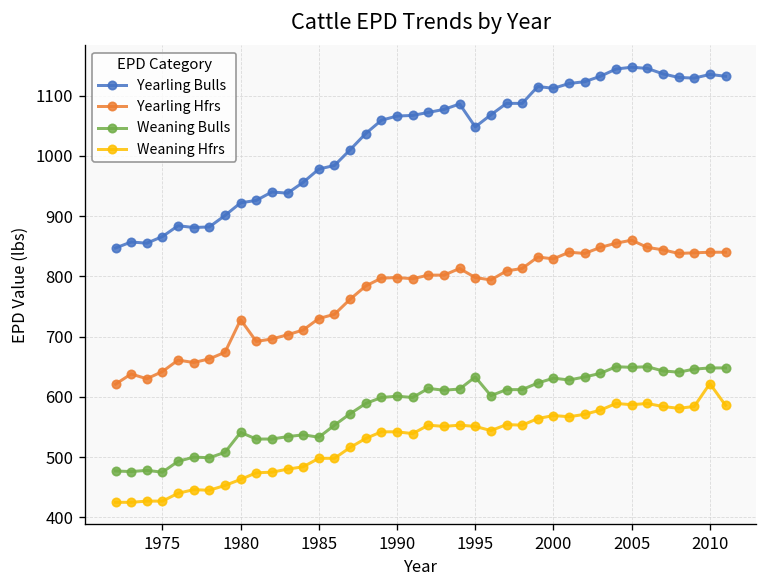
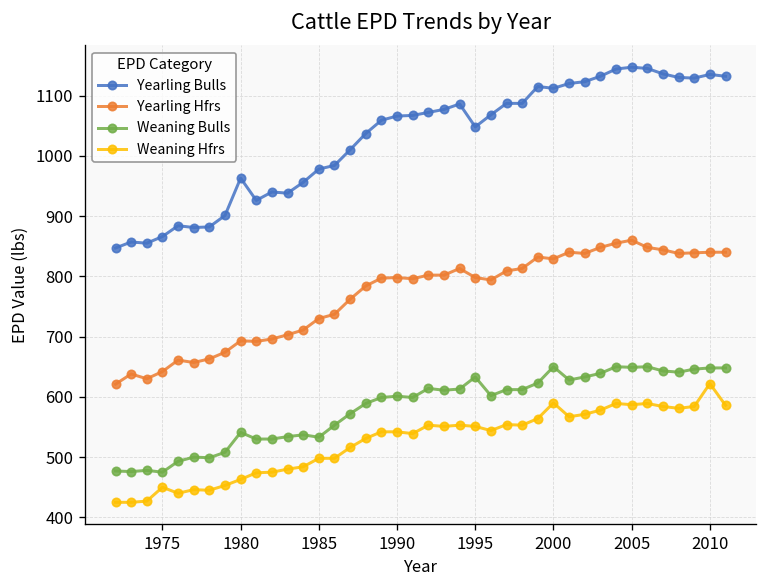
  {
    "Yearling Bulls": {
      "1975": 870,
-     "1980": 920,
+     "1980": 960,
      "1985": 980,
      "1990": 1070,
      "1995": 1050,
      "2000": 1110,
      "2005": 1150,
      "2010": 1140
    },
    "Yearling Hfrs": {
      "1975": 640,
-     "1980": 730,
+     "1980": 690,
      "1985": 730,
      "1990": 800,
      "1995": 800,
      "2000": 830,
      "2005": 860,
      "2010": 840
    },
    "Weaning Bulls": {
      "1975": 480,
      "1980": 540,
      "1985": 530,
      "1990": 600,
      "1995": 630,
-     "2000": 630,
+     "2000": 650,
      "2005": 650,
      "2010": 650
    },
    "Weaning Hfrs": {
-     "1975": 430,
+     "1975": 450,
      "1980": 460,
      "1985": 500,
      "1990": 540,
      "1995": 550,
-     "2000": 570,
+     "2000": 590,
      "2005": 590,
      "2010": 620
    }
  }
